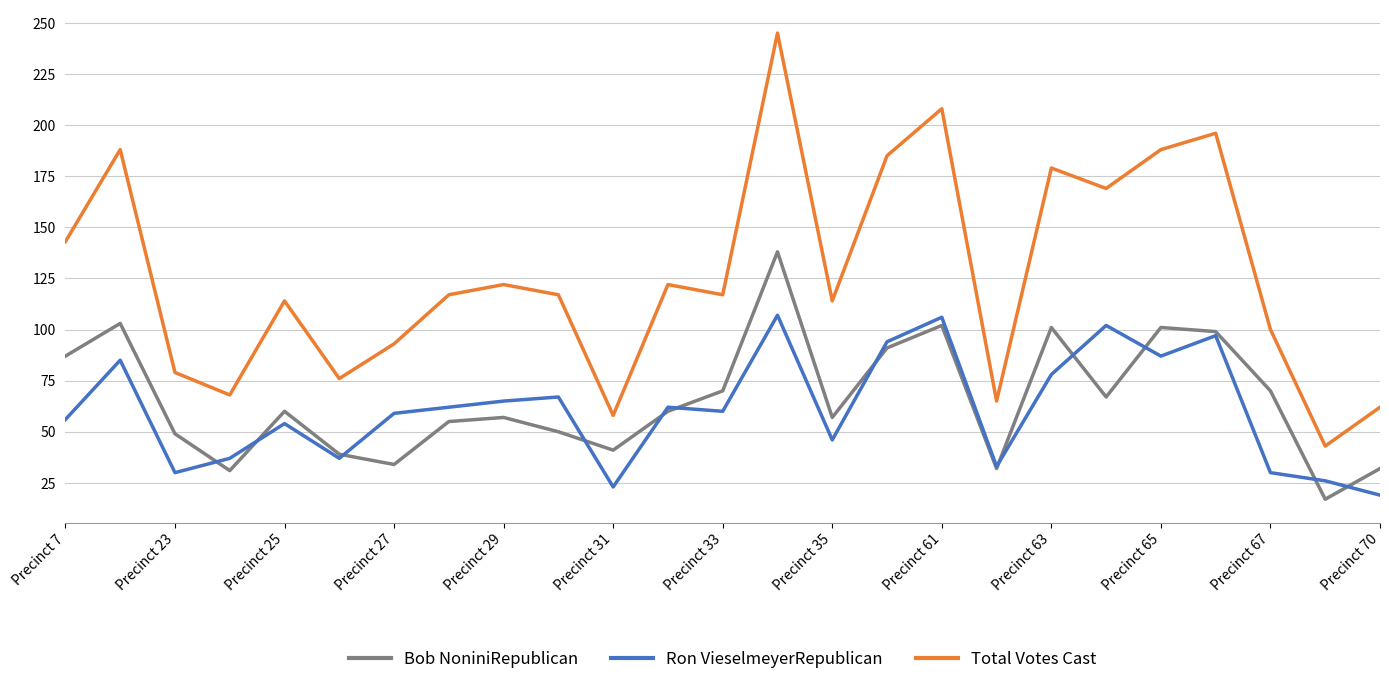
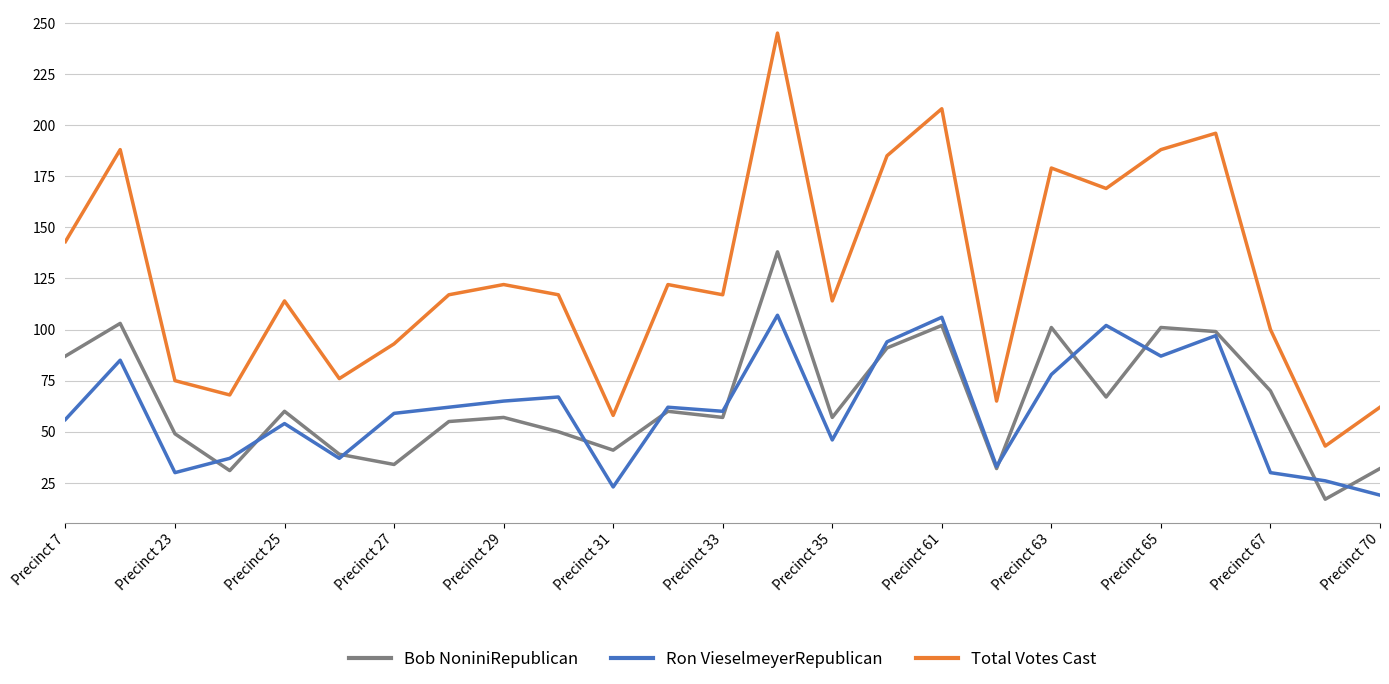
  {
    "Bob NoniniRepublican": {
      "Precinct 7": 87,
      "Precinct 23": 49,
      "Precinct 25": 60,
      "Precinct 27": 34,
      "Precinct 29": 57,
      "Precinct 31": 41,
-     "Precinct 33": 70,
+     "Precinct 33": 57,
      "Precinct 35": 57,
      "Precinct 61": 102,
      "Precinct 63": 101,
      "Precinct 65": 101,
      "Precinct 67": 70,
      "Precinct 70": 32
    },
    "Ron VieselmeyerRepublican": {
      "Precinct 7": 56,
      "Precinct 23": 30,
      "Precinct 25": 54,
      "Precinct 27": 59,
      "Precinct 29": 65,
      "Precinct 31": 23,
      "Precinct 33": 60,
      "Precinct 35": 46,
      "Precinct 61": 106,
      "Precinct 63": 78,
      "Precinct 65": 87,
      "Precinct 67": 30,
      "Precinct 70": 19
    },
    "Total Votes Cast": {
      "Precinct 7": 143,
-     "Precinct 23": 79,
+     "Precinct 23": 75,
      "Precinct 25": 114,
      "Precinct 27": 93,
      "Precinct 29": 122,
      "Precinct 31": 58,
      "Precinct 33": 117,
      "Precinct 35": 114,
      "Precinct 61": 208,
      "Precinct 63": 179,
      "Precinct 65": 188,
      "Precinct 67": 100,
      "Precinct 70": 62
    }
  }
